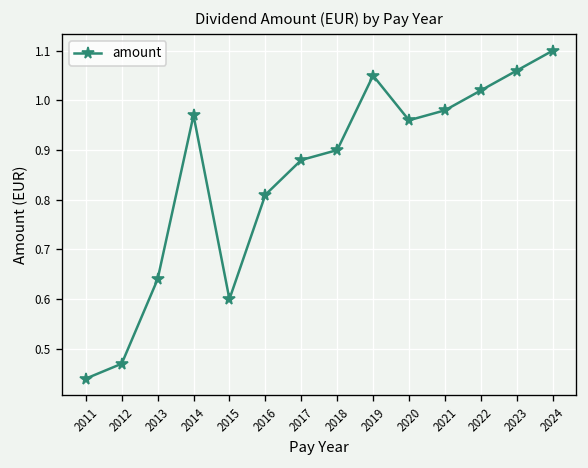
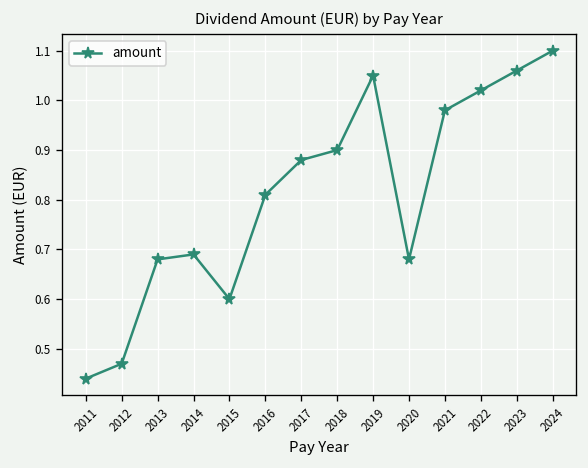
  {
    "2011": 0.44,
    "2012": 0.47,
-   "2013": 0.64,
-   "2014": 0.97,
+   "2013": 0.68,
+   "2014": 0.69,
    "2015": 0.60,
    "2016": 0.81,
    "2017": 0.88,
    "2018": 0.90,
    "2019": 1.05,
-   "2020": 0.96,
+   "2020": 0.68,
    "2021": 0.98,
    "2022": 1.02,
    "2023": 1.06,
    "2024": 1.10
  }
